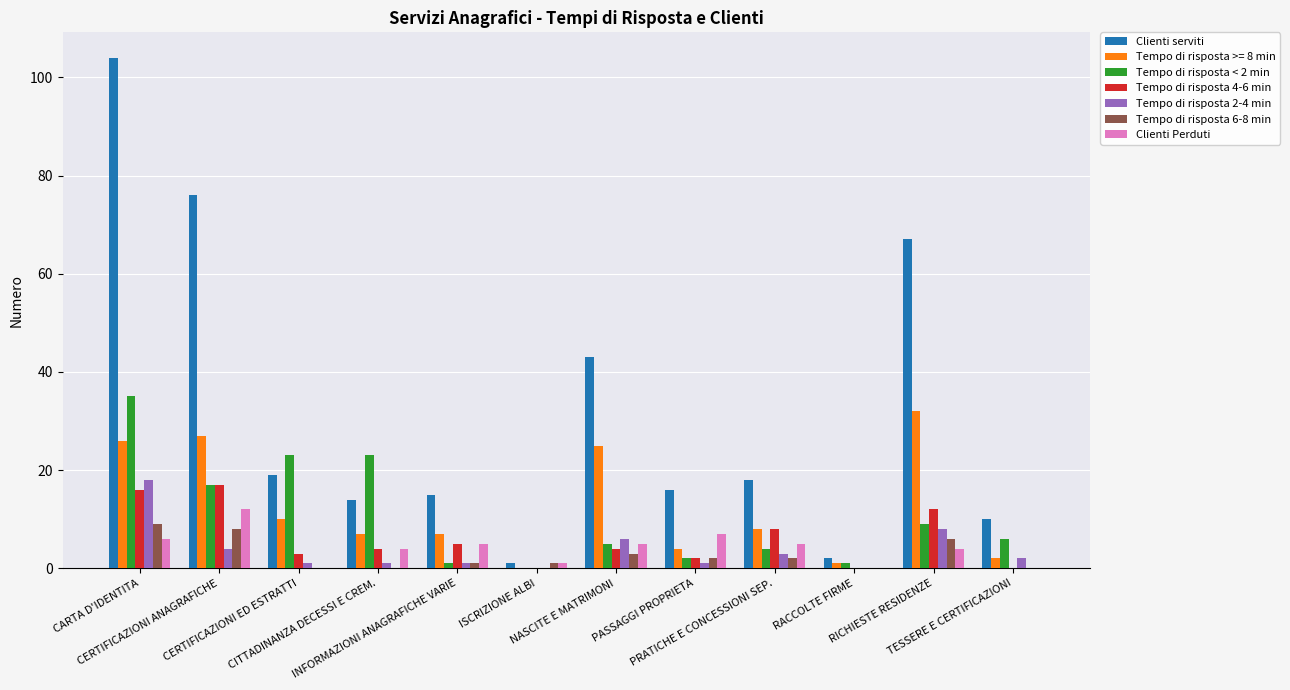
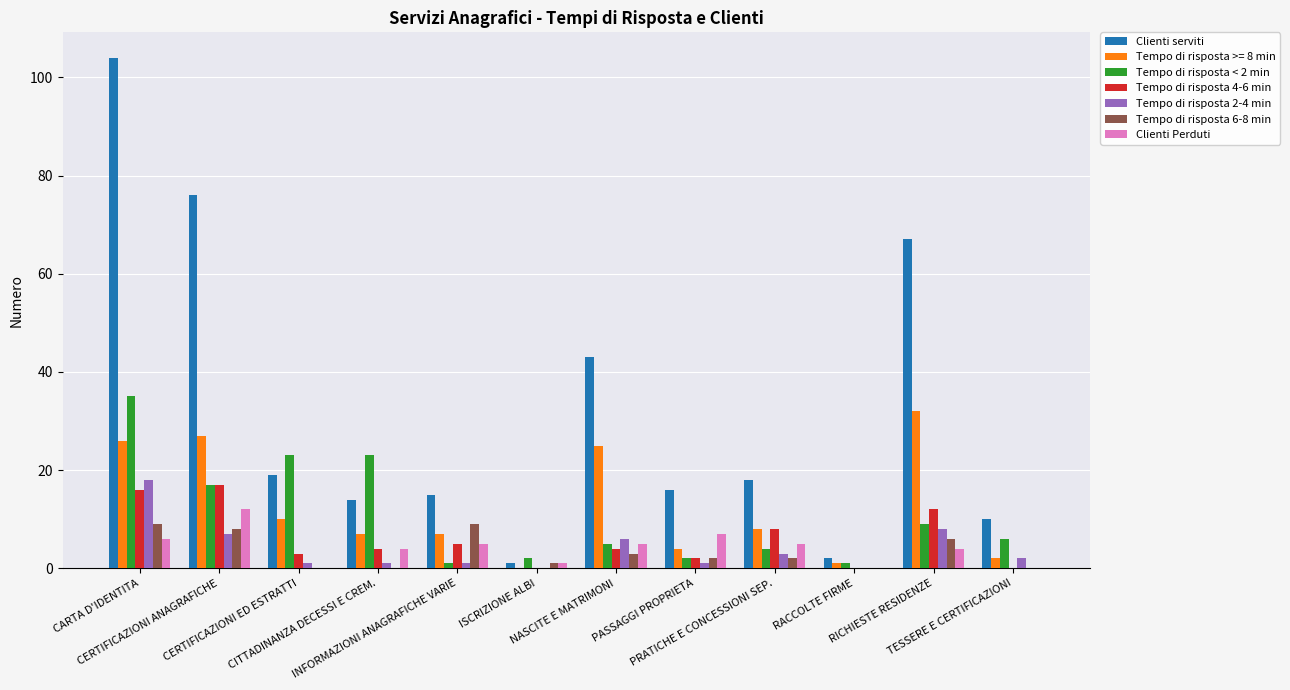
  {
    "Clienti serviti": {
      "CARTA D'IDENTITA": 104,
      "CERTIFICAZIONI ANAGRAFICHE": 76,
      "CERTIFICAZIONI ED ESTRATTI": 19,
      "CITTADINANZA DECESSI E CREM.": 14,
      "INFORMAZIONI ANAGRAFICHE VARIE": 15,
      "ISCRIZIONE ALBI": 1,
      "NASCITE E MATRIMONI": 43,
      "PASSAGGI PROPRIETA": 16,
      "PRATICHE E CONCESSIONI SEP.": 18,
      "RACCOLTE FIRME": 2,
      "RICHIESTE RESIDENZE": 67,
      "TESSERE E CERTIFICAZIONI": 10
    },
    "Tempo di risposta >= 8 min": {
      "CARTA D'IDENTITA": 26,
      "CERTIFICAZIONI ANAGRAFICHE": 27,
      "CERTIFICAZIONI ED ESTRATTI": 10,
      "CITTADINANZA DECESSI E CREM.": 7,
      "INFORMAZIONI ANAGRAFICHE VARIE": 7,
      "ISCRIZIONE ALBI": 0,
      "NASCITE E MATRIMONI": 25,
      "PASSAGGI PROPRIETA": 4,
      "PRATICHE E CONCESSIONI SEP.": 8,
      "RACCOLTE FIRME": 1,
      "RICHIESTE RESIDENZE": 32,
      "TESSERE E CERTIFICAZIONI": 2
    },
    "Tempo di risposta < 2 min": {
      "CARTA D'IDENTITA": 35,
      "CERTIFICAZIONI ANAGRAFICHE": 17,
      "CERTIFICAZIONI ED ESTRATTI": 23,
      "CITTADINANZA DECESSI E CREM.": 23,
      "INFORMAZIONI ANAGRAFICHE VARIE": 1,
-     "ISCRIZIONE ALBI": 0,
+     "ISCRIZIONE ALBI": 2,
      "NASCITE E MATRIMONI": 5,
      "PASSAGGI PROPRIETA": 2,
      "PRATICHE E CONCESSIONI SEP.": 4,
      "RACCOLTE FIRME": 1,
      "RICHIESTE RESIDENZE": 9,
      "TESSERE E CERTIFICAZIONI": 6
    },
    "Tempo di risposta 4-6 min": {
      "CARTA D'IDENTITA": 16,
      "CERTIFICAZIONI ANAGRAFICHE": 17,
      "CERTIFICAZIONI ED ESTRATTI": 3,
      "CITTADINANZA DECESSI E CREM.": 4,
      "INFORMAZIONI ANAGRAFICHE VARIE": 5,
      "ISCRIZIONE ALBI": 0,
      "NASCITE E MATRIMONI": 4,
      "PASSAGGI PROPRIETA": 2,
      "PRATICHE E CONCESSIONI SEP.": 8,
      "RACCOLTE FIRME": 0,
      "RICHIESTE RESIDENZE": 12,
      "TESSERE E CERTIFICAZIONI": 0
    },
    "Tempo di risposta 2-4 min": {
      "CARTA D'IDENTITA": 18,
-     "CERTIFICAZIONI ANAGRAFICHE": 4,
+     "CERTIFICAZIONI ANAGRAFICHE": 7,
      "CERTIFICAZIONI ED ESTRATTI": 1,
      "CITTADINANZA DECESSI E CREM.": 1,
      "INFORMAZIONI ANAGRAFICHE VARIE": 1,
      "ISCRIZIONE ALBI": 0,
      "NASCITE E MATRIMONI": 6,
      "PASSAGGI PROPRIETA": 1,
      "PRATICHE E CONCESSIONI SEP.": 3,
      "RACCOLTE FIRME": 0,
      "RICHIESTE RESIDENZE": 8,
      "TESSERE E CERTIFICAZIONI": 2
    },
    "Tempo di risposta 6-8 min": {
      "CARTA D'IDENTITA": 9,
      "CERTIFICAZIONI ANAGRAFICHE": 8,
      "CERTIFICAZIONI ED ESTRATTI": 0,
      "CITTADINANZA DECESSI E CREM.": 0,
-     "INFORMAZIONI ANAGRAFICHE VARIE": 1,
+     "INFORMAZIONI ANAGRAFICHE VARIE": 9,
      "ISCRIZIONE ALBI": 1,
      "NASCITE E MATRIMONI": 3,
      "PASSAGGI PROPRIETA": 2,
      "PRATICHE E CONCESSIONI SEP.": 2,
      "RACCOLTE FIRME": 0,
      "RICHIESTE RESIDENZE": 6,
      "TESSERE E CERTIFICAZIONI": 0
    },
    "Clienti Perduti": {
      "CARTA D'IDENTITA": 6,
      "CERTIFICAZIONI ANAGRAFICHE": 12,
      "CERTIFICAZIONI ED ESTRATTI": 0,
      "CITTADINANZA DECESSI E CREM.": 4,
      "INFORMAZIONI ANAGRAFICHE VARIE": 5,
      "ISCRIZIONE ALBI": 1,
      "NASCITE E MATRIMONI": 5,
      "PASSAGGI PROPRIETA": 7,
      "PRATICHE E CONCESSIONI SEP.": 5,
      "RACCOLTE FIRME": 0,
      "RICHIESTE RESIDENZE": 4,
      "TESSERE E CERTIFICAZIONI": 0
    }
  }
